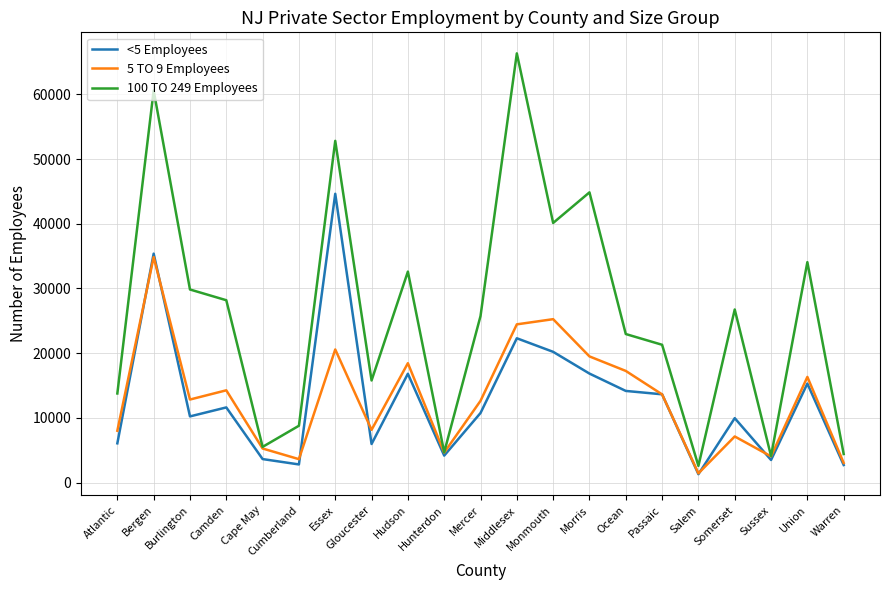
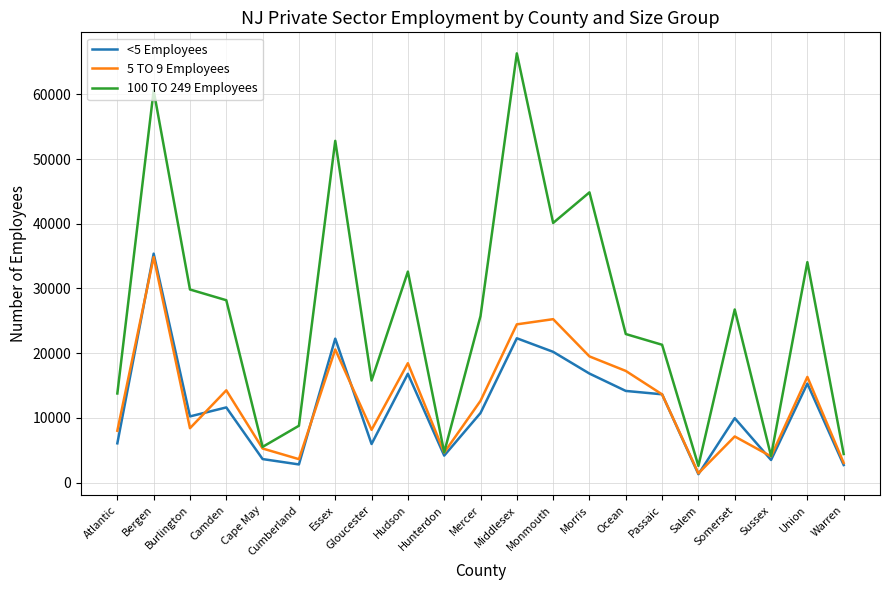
  {
    "<5 Employees": {
      "Atlantic": 6000,
      "Bergen": 35000,
      "Burlington": 10000,
      "Camden": 12000,
      "Cape May": 4000,
      "Cumberland": 3000,
-     "Essex": 45000,
+     "Essex": 22000,
      "Gloucester": 6000,
      "Hudson": 17000,
      "Hunterdon": 4000,
      "Mercer": 11000,
      "Middlesex": 22000,
      "Monmouth": 20000,
      "Morris": 17000,
      "Ocean": 14000,
      "Somerset": 10000,
      "Sussex": 4000,
      "Union": 15000
    },
    "5 TO 9 Employees": {
      "Atlantic": 8000,
      "Bergen": 35000,
-     "Burlington": 13000,
+     "Burlington": 8000,
      "Camden": 14000,
      "Cumberland": 4000,
      "Essex": 21000,
      "Gloucester": 8000,
      "Hudson": 18000,
      "Mercer": 13000,
      "Middlesex": 24000,
      "Monmouth": 25000,
      "Morris": 20000,
      "Ocean": 17000,
      "Somerset": 7000,
      "Union": 16000
    },
    "100 TO 249 Employees": {
      "Atlantic": 14000,
      "Burlington": 30000,
      "Camden": 28000,
      "Cumberland": 9000,
      "Essex": 53000,
      "Gloucester": 16000,
      "Hudson": 33000,
      "Mercer": 26000,
      "Middlesex": 66000,
      "Monmouth": 40000,
      "Morris": 45000,
      "Ocean": 23000,
      "Passaic": 21000,
      "Salem": 3000,
      "Somerset": 27000,
      "Union": 34000,
      "Warren": 4000
    }
  }
